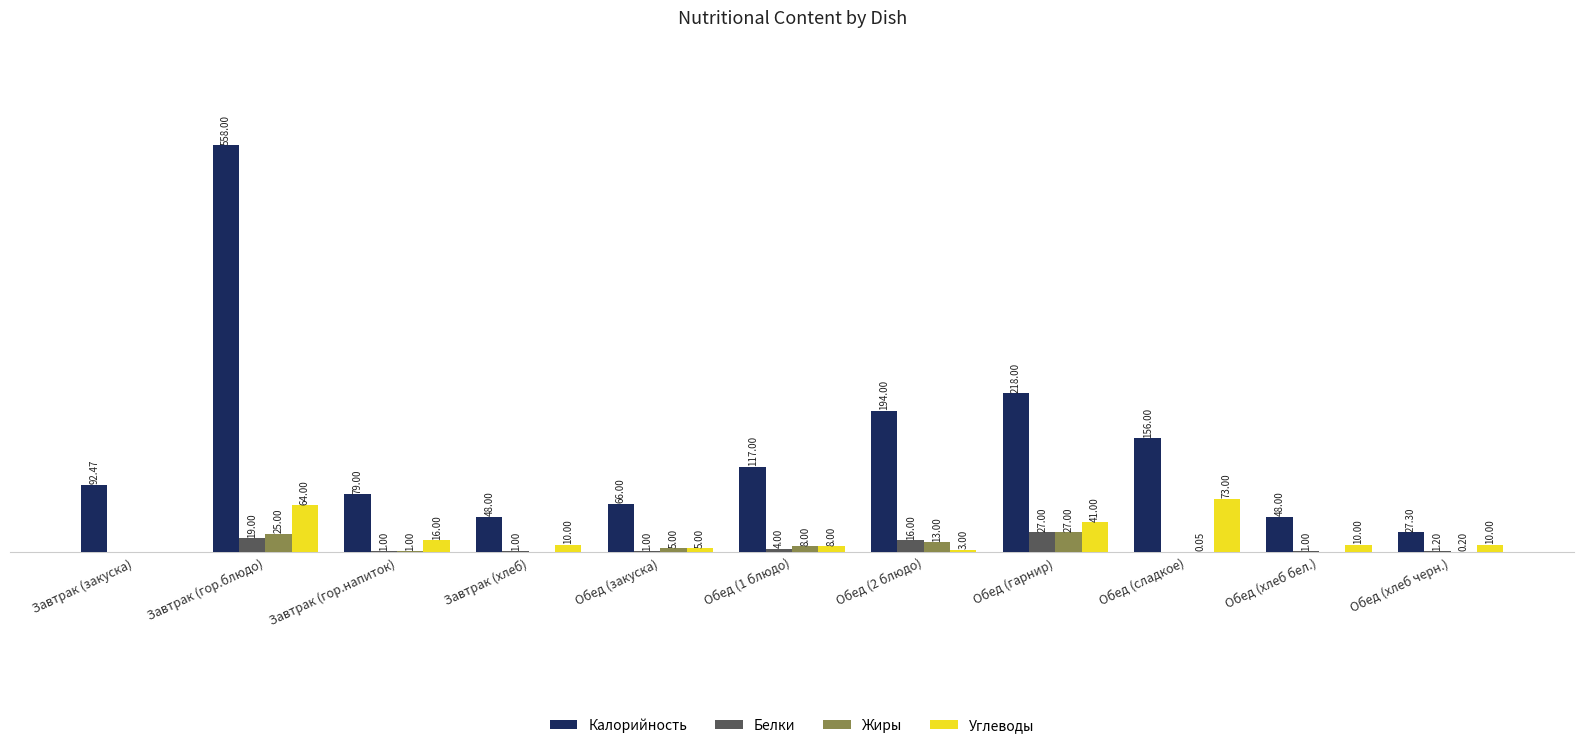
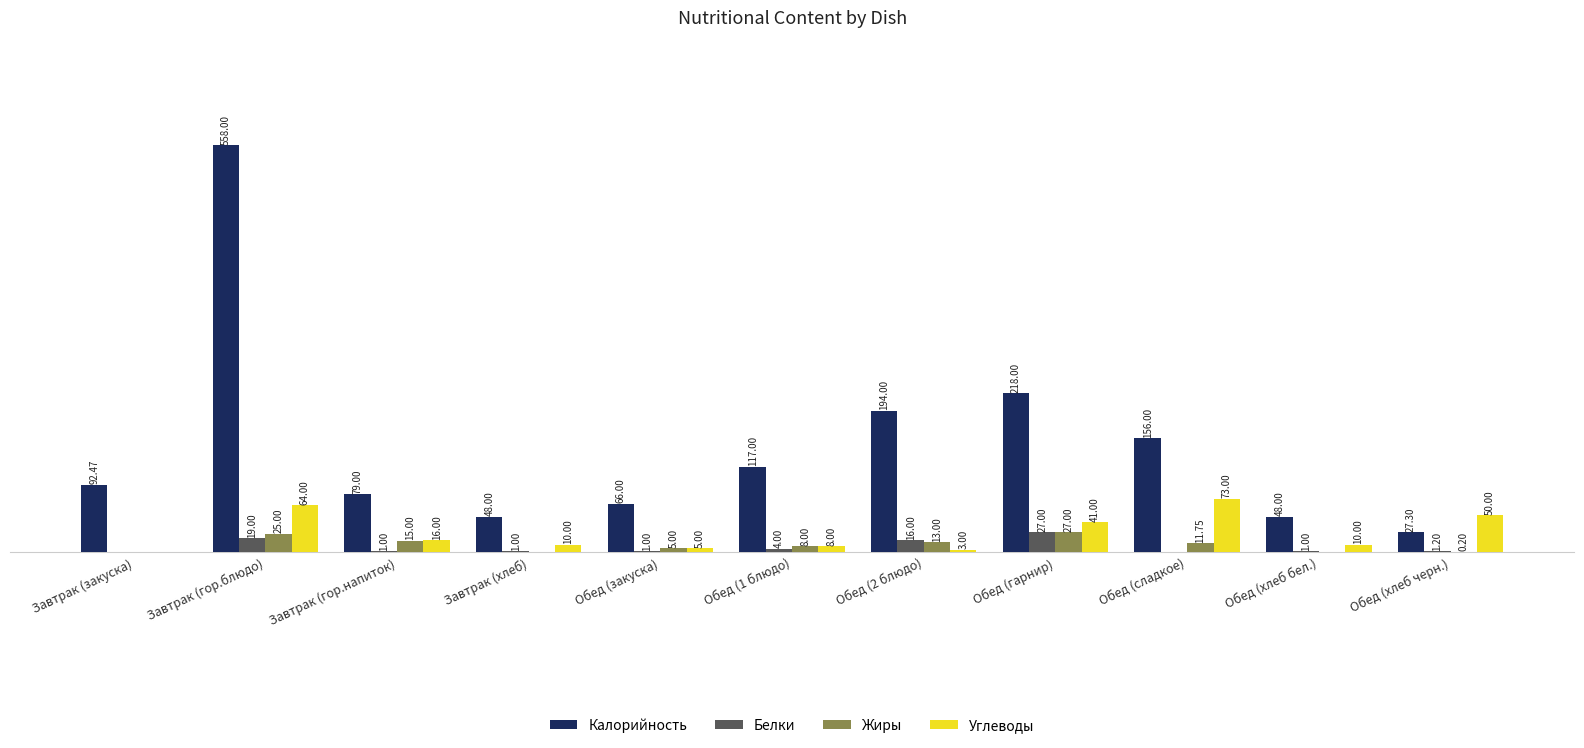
  {
    "Калорийность": {
      "Завтрак (закуска)": 92.47,
      "Завтрак (гор.блюдо)": 558.00,
      "Завтрак (гор.напиток)": 79.00,
      "Завтрак (хлеб)": 48.00,
      "Обед (закуска)": 66.00,
      "Обед (1 блюдо)": 117.00,
      "Обед (2 блюдо)": 194.00,
      "Обед (гарнир)": 218.00,
      "Обед (сладкое)": 156.00,
      "Обед (хлеб бел.)": 48.00,
      "Обед (хлеб черн.)": 27.30
    },
    "Белки": {
      "Завтрак (гор.блюдо)": 19.00,
      "Завтрак (гор.напиток)": 1.00,
      "Завтрак (хлеб)": 1.00,
      "Обед (закуска)": 1.00,
      "Обед (1 блюдо)": 4.00,
      "Обед (2 блюдо)": 16.00,
      "Обед (гарнир)": 27.00,
      "Обед (хлеб бел.)": 1.00,
      "Обед (хлеб черн.)": 1.20
    },
    "Жиры": {
      "Завтрак (гор.блюдо)": 25.00,
-     "Завтрак (гор.напиток)": 1.00,
+     "Завтрак (гор.напиток)": 15.00,
      "Обед (закуска)": 5.00,
      "Обед (1 блюдо)": 8.00,
      "Обед (2 блюдо)": 13.00,
      "Обед (гарнир)": 27.00,
-     "Обед (сладкое)": 0.05,
+     "Обед (сладкое)": 11.75,
      "Обед (хлеб черн.)": 0.20
    },
    "Углеводы": {
      "Завтрак (гор.блюдо)": 64.00,
      "Завтрак (гор.напиток)": 16.00,
      "Завтрак (хлеб)": 10.00,
      "Обед (закуска)": 5.00,
      "Обед (1 блюдо)": 8.00,
      "Обед (2 блюдо)": 3.00,
      "Обед (гарнир)": 41.00,
      "Обед (сладкое)": 73.00,
      "Обед (хлеб бел.)": 10.00,
-     "Обед (хлеб черн.)": 10.00
+     "Обед (хлеб черн.)": 50.00
    }
  }
